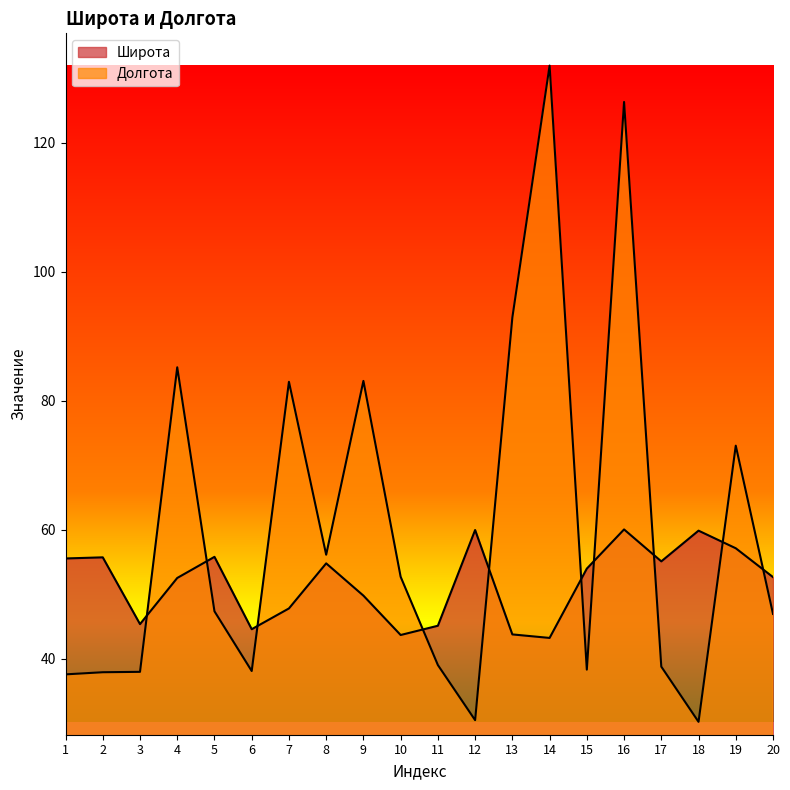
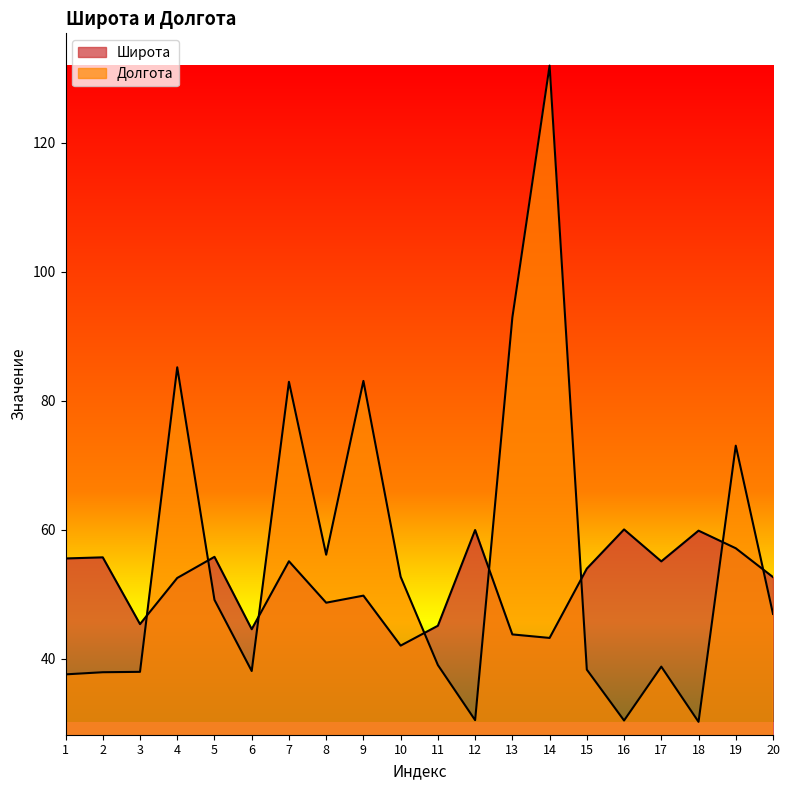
  {
    "Широта": {
      "1": 56,
      "2": 56,
      "3": 45,
      "4": 53,
      "5": 56,
      "6": 45,
-     "7": 48,
-     "8": 55,
+     "7": 55,
+     "8": 49,
      "9": 50,
-     "10": 44,
+     "10": 42,
      "11": 45,
      "12": 60,
      "13": 44,
      "14": 43,
      "15": 54,
      "16": 60,
      "17": 55,
      "18": 60,
      "19": 57,
      "20": 53
    },
    "Долгота": {
      "1": 38,
      "2": 38,
      "3": 38,
      "4": 85,
-     "5": 47,
+     "5": 49,
      "6": 38,
      "7": 83,
      "8": 56,
      "9": 83,
      "10": 53,
      "11": 39,
      "12": 30,
      "13": 93,
      "14": 132,
      "15": 38,
-     "16": 126,
+     "16": 30,
      "17": 39,
      "18": 30,
      "19": 73,
      "20": 47
    }
  }
